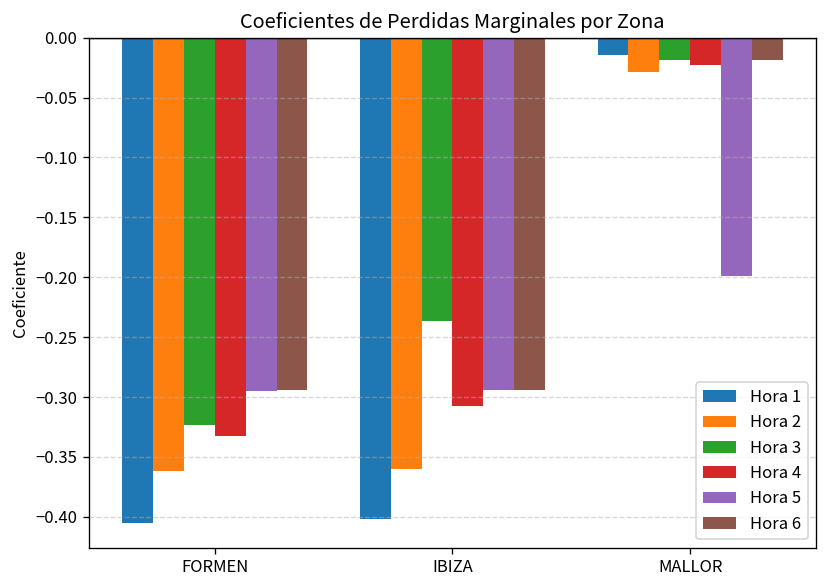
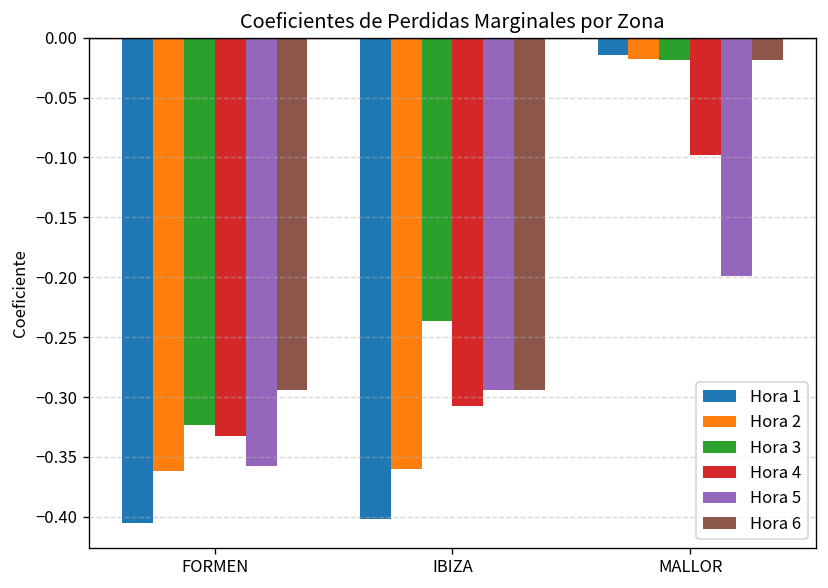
  {
    "Hora 1": {
      "FORMEN": -0.41,
      "IBIZA": -0.40,
      "MALLOR": -0.01
    },
    "Hora 2": {
      "FORMEN": -0.36,
      "IBIZA": -0.36,
-     "MALLOR": -0.03
+     "MALLOR": -0.02
    },
    "Hora 3": {
      "FORMEN": -0.32,
      "IBIZA": -0.24,
      "MALLOR": -0.02
    },
    "Hora 4": {
      "FORMEN": -0.33,
      "IBIZA": -0.31,
-     "MALLOR": -0.02
+     "MALLOR": -0.10
    },
    "Hora 5": {
-     "FORMEN": -0.29,
+     "FORMEN": -0.36,
      "IBIZA": -0.29,
      "MALLOR": -0.20
    },
    "Hora 6": {
      "FORMEN": -0.29,
      "IBIZA": -0.29,
      "MALLOR": -0.02
    }
  }
